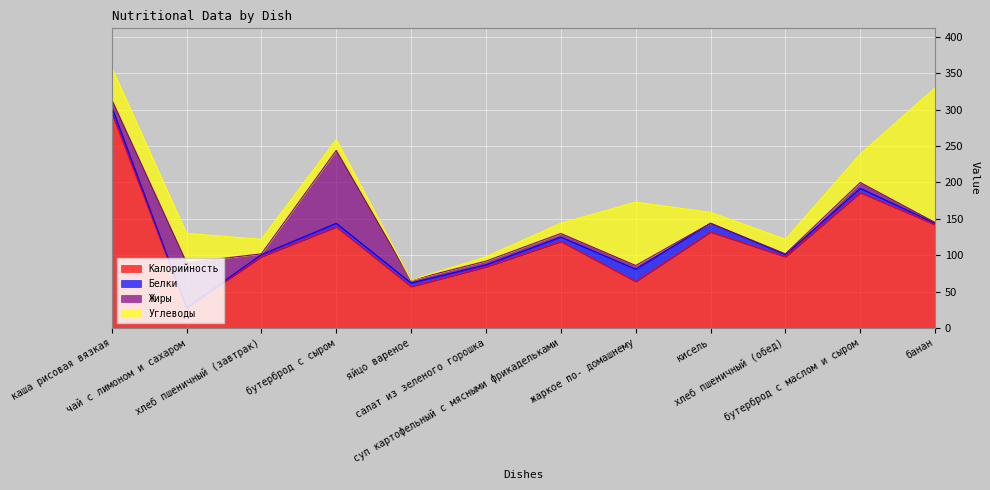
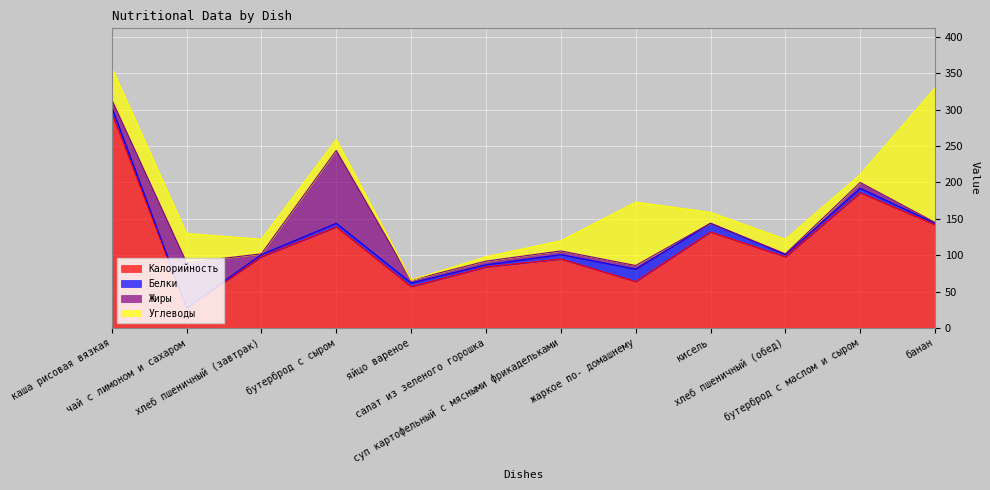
  {
    "Калорийность": {
      "каша рисовая вязкая": 300,
      "бутерброд с сыром": 140,
      "яйцо вареное": 60,
-     "суп картофельный с мясными фрикадельками": 120,
+     "суп картофельный с мясными фрикадельками": 100,
      "жаркое по- домашнему": 60,
      "кисель": 130,
      "бутерброд с маслом и сыром": 190
    },
    "Белки": {
      "каша рисовая вязкая": 10,
      "бутерброд с сыром": 10,
      "яйцо вареное": 10,
      "суп картофельный с мясными фрикадельками": 10,
      "жаркое по- домашнему": 20,
      "бутерброд с маслом и сыром": 10
    },
    "Жиры": {
      "каша рисовая вязкая": 10,
      "бутерброд с сыром": 100,
      "салат из зеленого горошка": 10,
      "суп картофельный с мясными фрикадельками": 10,
      "жаркое по- домашнему": 10,
      "бутерброд с маслом и сыром": 10
    },
    "Углеводы": {
      "каша рисовая вязкая": 40,
      "чай с лимоном и сахаром": 40,
      "хлеб пшеничный (завтрак)": 20,
      "бутерброд с сыром": 20,
      "салат из зеленого горошка": 10,
      "суп картофельный с мясными фрикадельками": 10,
      "жаркое по- домашнему": 90,
      "кисель": 20,
      "хлеб пшеничный (обед)": 20,
-     "бутерброд с маслом и сыром": 40,
+     "бутерброд с маслом и сыром": 10,
      "банан": 190
    }
  }
